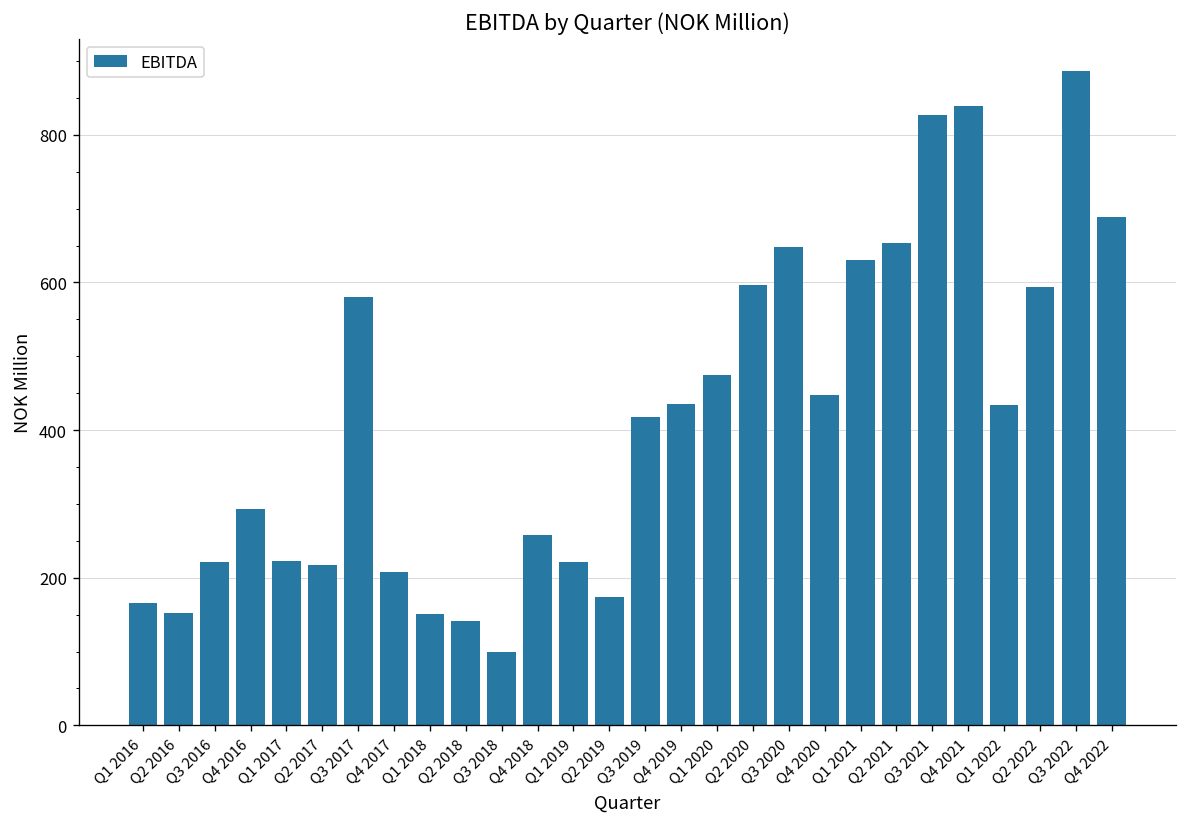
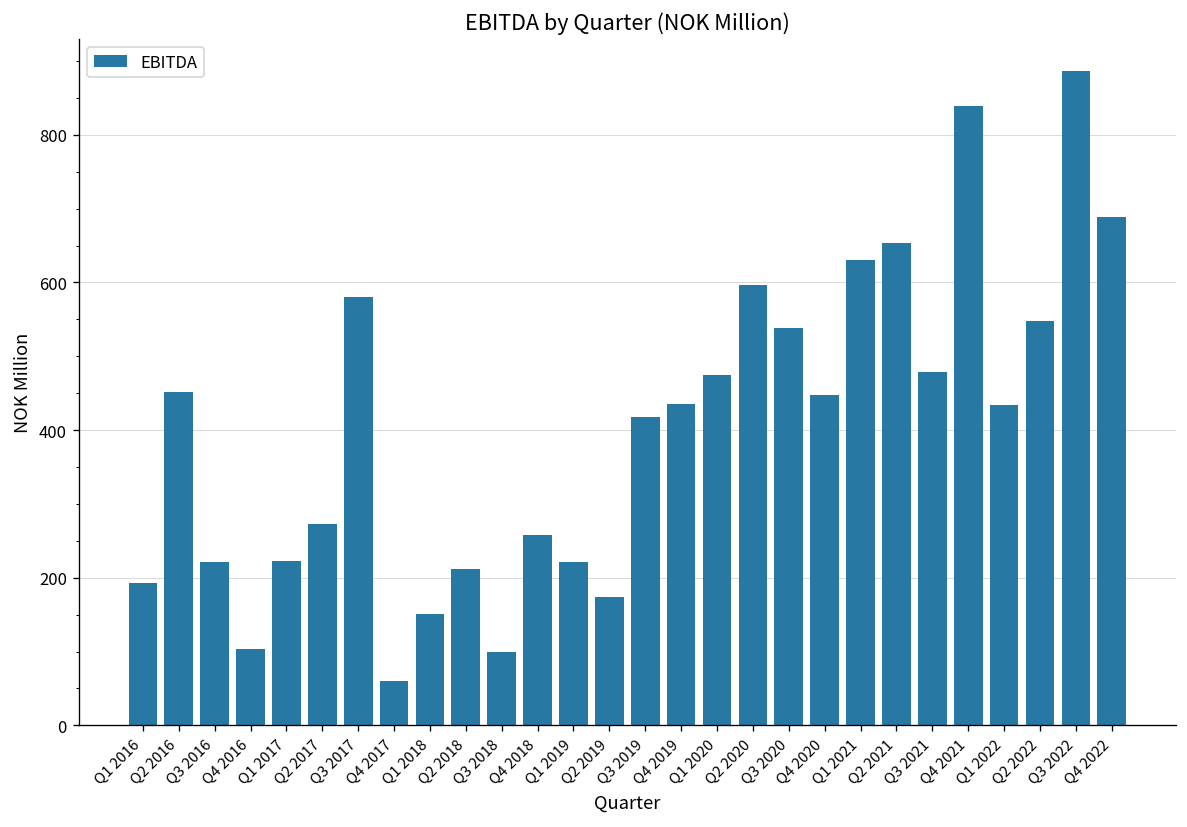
  {
-   "Q1 2016": 170,
-   "Q2 2016": 150,
+   "Q1 2016": 190,
+   "Q2 2016": 450,
    "Q3 2016": 220,
-   "Q4 2016": 290,
+   "Q4 2016": 100,
    "Q1 2017": 220,
-   "Q2 2017": 220,
+   "Q2 2017": 270,
    "Q3 2017": 580,
-   "Q4 2017": 210,
+   "Q4 2017": 60,
    "Q1 2018": 150,
-   "Q2 2018": 140,
+   "Q2 2018": 210,
    "Q3 2018": 100,
    "Q4 2018": 260,
    "Q1 2019": 220,
    "Q2 2019": 170,
    "Q3 2019": 420,
    "Q4 2019": 440,
    "Q1 2020": 480,
    "Q2 2020": 600,
-   "Q3 2020": 650,
+   "Q3 2020": 540,
    "Q4 2020": 450,
    "Q1 2021": 630,
    "Q2 2021": 650,
-   "Q3 2021": 830,
+   "Q3 2021": 480,
    "Q4 2021": 840,
    "Q1 2022": 430,
-   "Q2 2022": 590,
+   "Q2 2022": 550,
    "Q3 2022": 890,
    "Q4 2022": 690
  }
